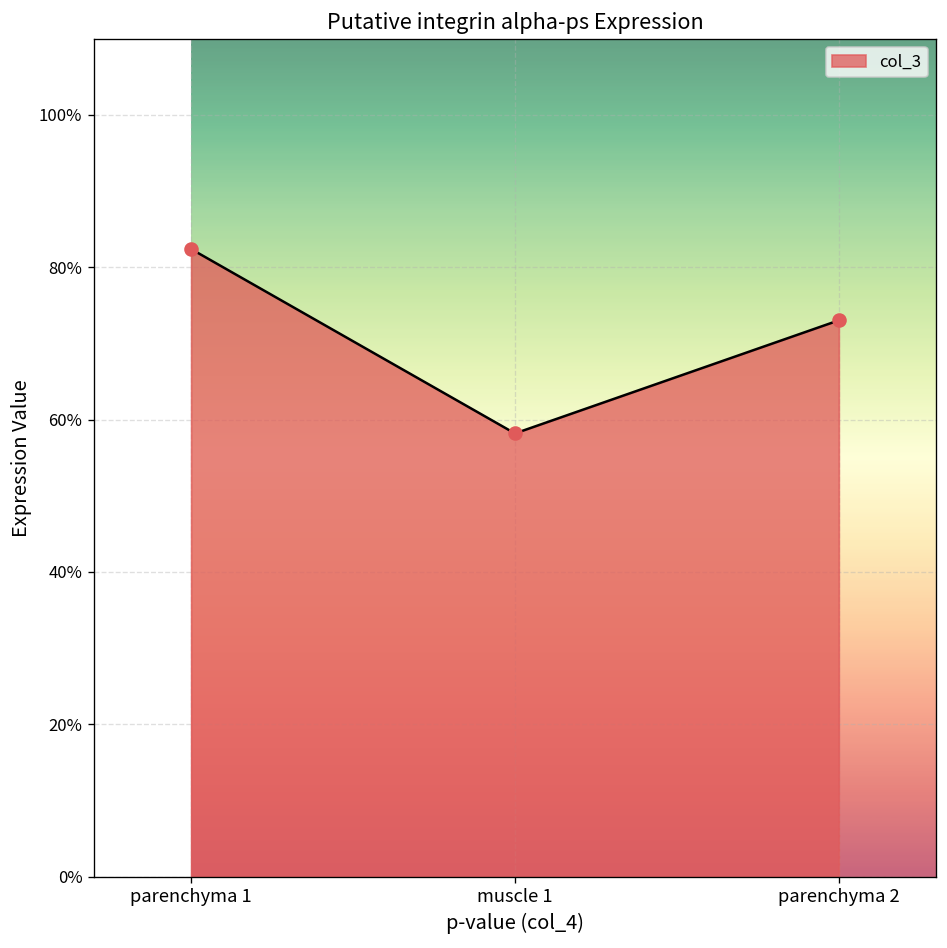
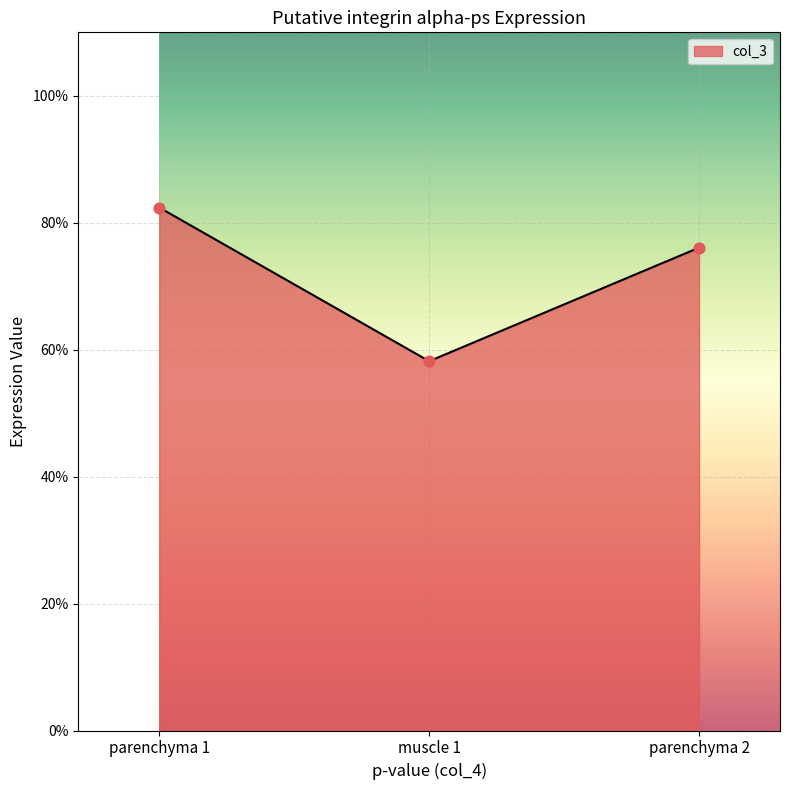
  {
    "parenchyma 1": "82%",
    "muscle 1": "58%",
-   "parenchyma 2": "73%"
+   "parenchyma 2": "76%"
  }
